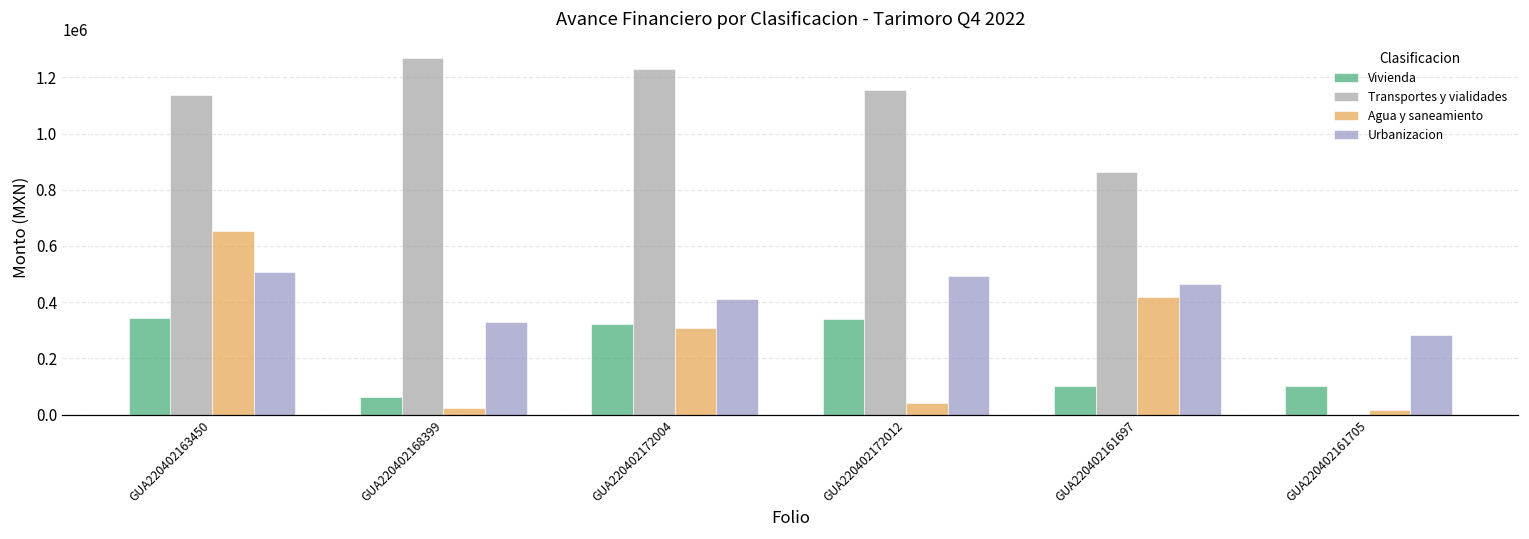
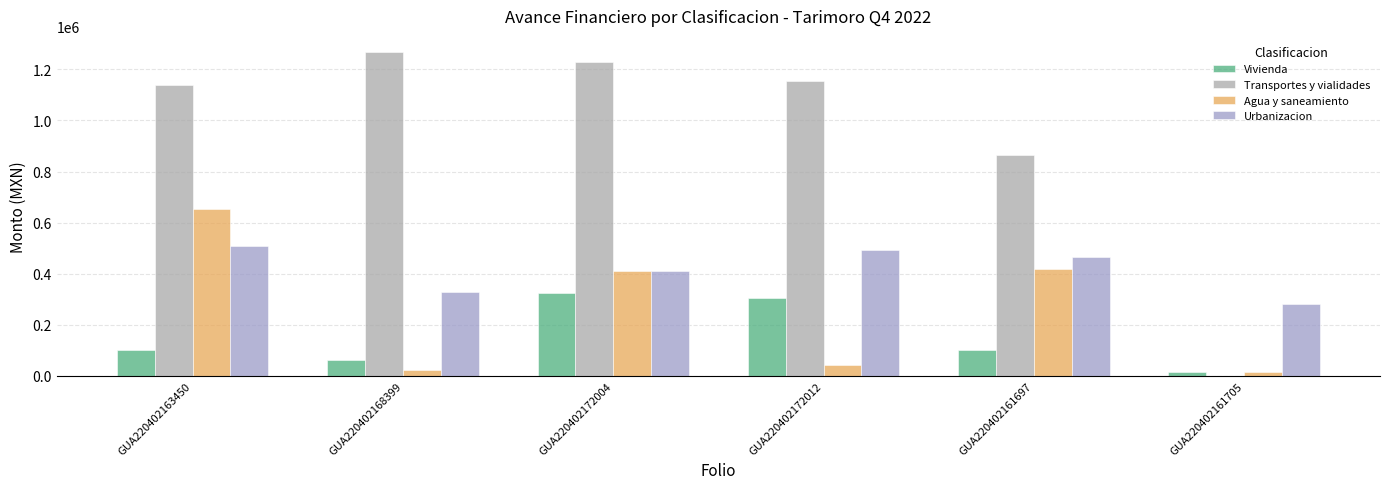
  {
    "Vivienda": {
-     "GUA220402163450": 340000,
+     "GUA220402163450": 100000,
      "GUA220402168399": 60000,
      "GUA220402172004": 320000,
-     "GUA220402172012": 340000,
+     "GUA220402172012": 300000,
      "GUA220402161697": 100000,
-     "GUA220402161705": 100000
+     "GUA220402161705": 20000
    },
    "Agua y saneamiento": {
      "GUA220402163450": 650000,
      "GUA220402168399": 20000,
-     "GUA220402172004": 310000,
+     "GUA220402172004": 410000,
      "GUA220402172012": 40000,
      "GUA220402161697": 420000,
      "GUA220402161705": 20000
    }
  }
